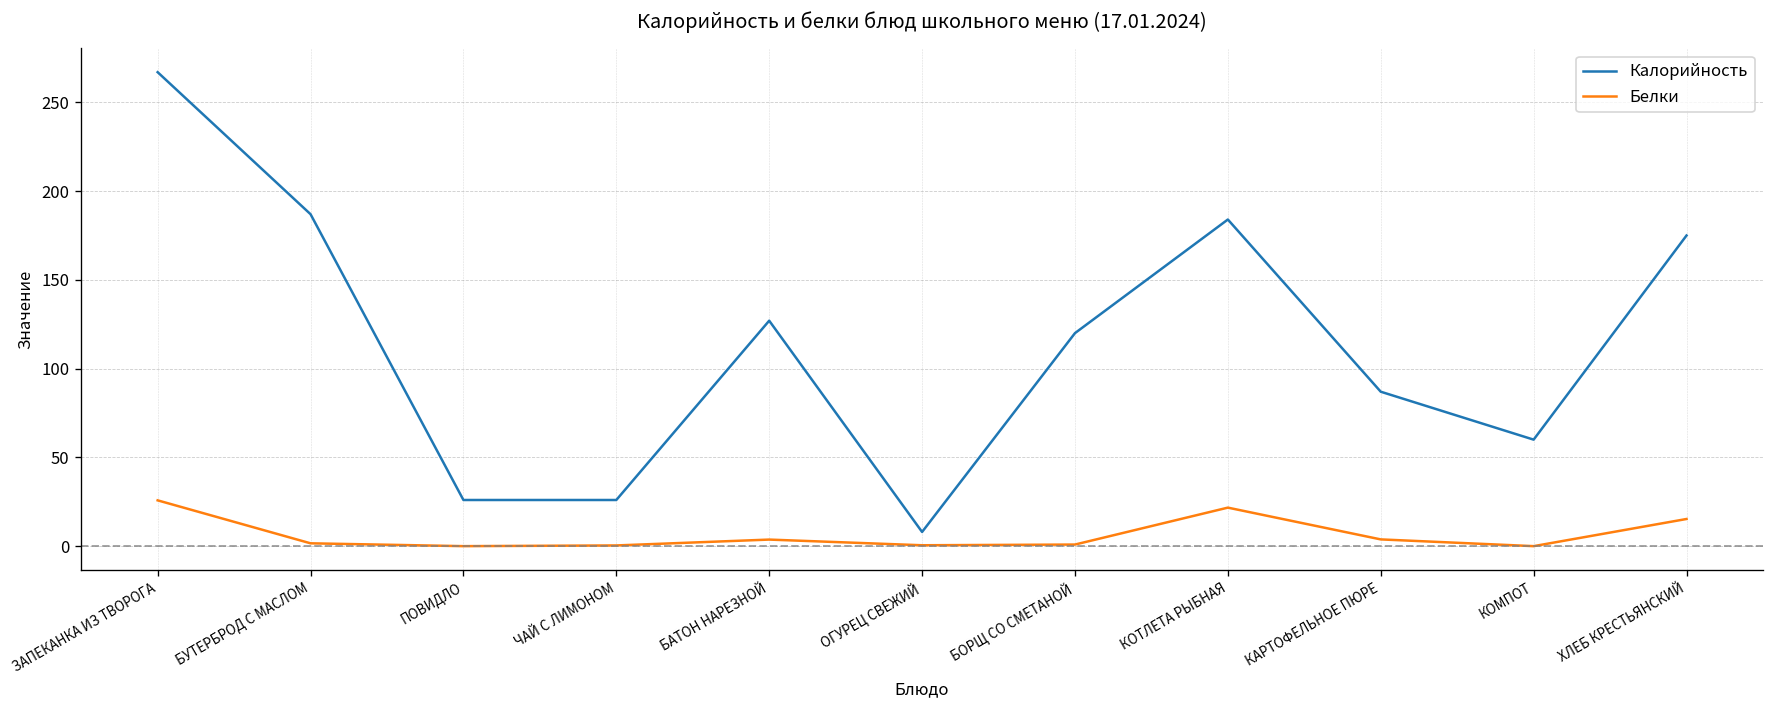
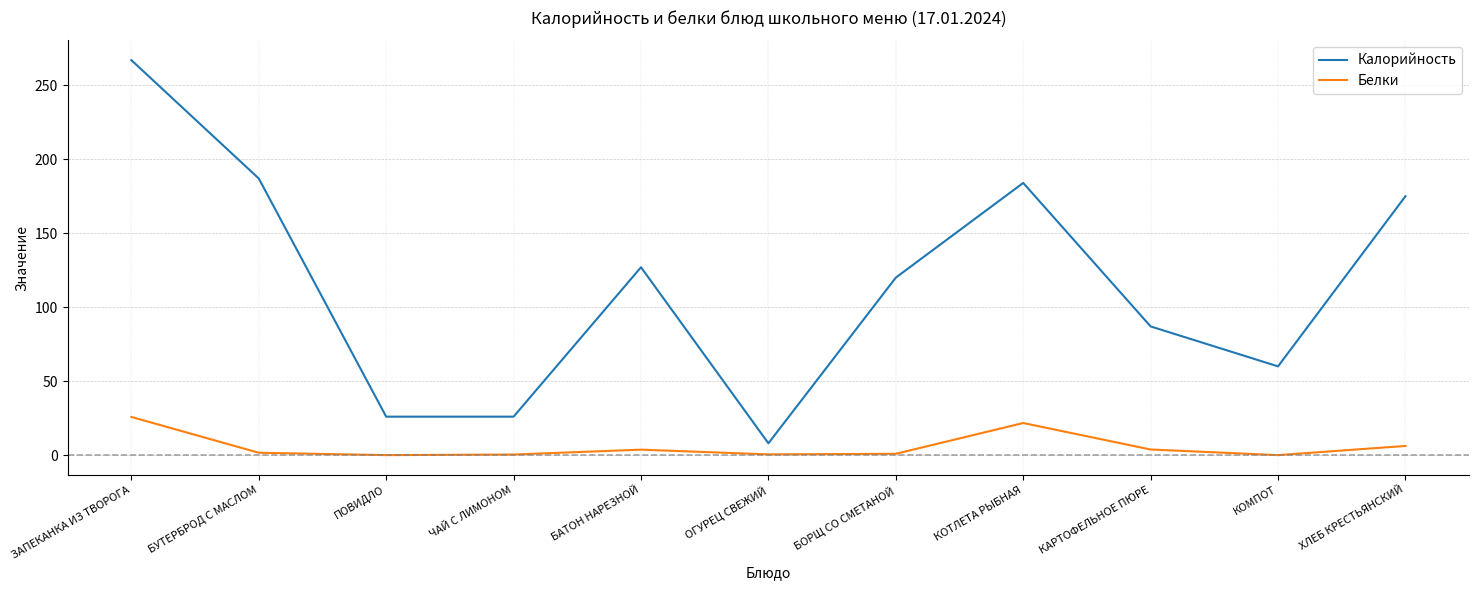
  {
    "Калорийность": {
      "ЗАПЕКАНКА ИЗ ТВОРОГА": 267,
      "БУТЕРБРОД С МАСЛОМ": 187,
      "ПОВИДЛО": 26,
      "ЧАЙ С ЛИМОНОМ": 26,
      "БАТОН НАРЕЗНОЙ": 127,
      "ОГУРЕЦ СВЕЖИЙ": 8,
      "БОРЩ СО СМЕТАНОЙ": 120,
      "КОТЛЕТА РЫБНАЯ": 184,
      "КАРТОФЕЛЬНОЕ ПЮРЕ": 87,
      "КОМПОТ": 60,
      "ХЛЕБ КРЕСТЬЯНСКИЙ": 175
    },
    "Белки": {
      "ЗАПЕКАНКА ИЗ ТВОРОГА": 26,
      "БУТЕРБРОД С МАСЛОМ": 2,
      "ПОВИДЛО": 0,
      "ЧАЙ С ЛИМОНОМ": 0,
      "БАТОН НАРЕЗНОЙ": 4,
      "ОГУРЕЦ СВЕЖИЙ": 1,
      "БОРЩ СО СМЕТАНОЙ": 1,
      "КОТЛЕТА РЫБНАЯ": 22,
      "КАРТОФЕЛЬНОЕ ПЮРЕ": 4,
      "КОМПОТ": 0,
-     "ХЛЕБ КРЕСТЬЯНСКИЙ": 15
+     "ХЛЕБ КРЕСТЬЯНСКИЙ": 6
    }
  }
